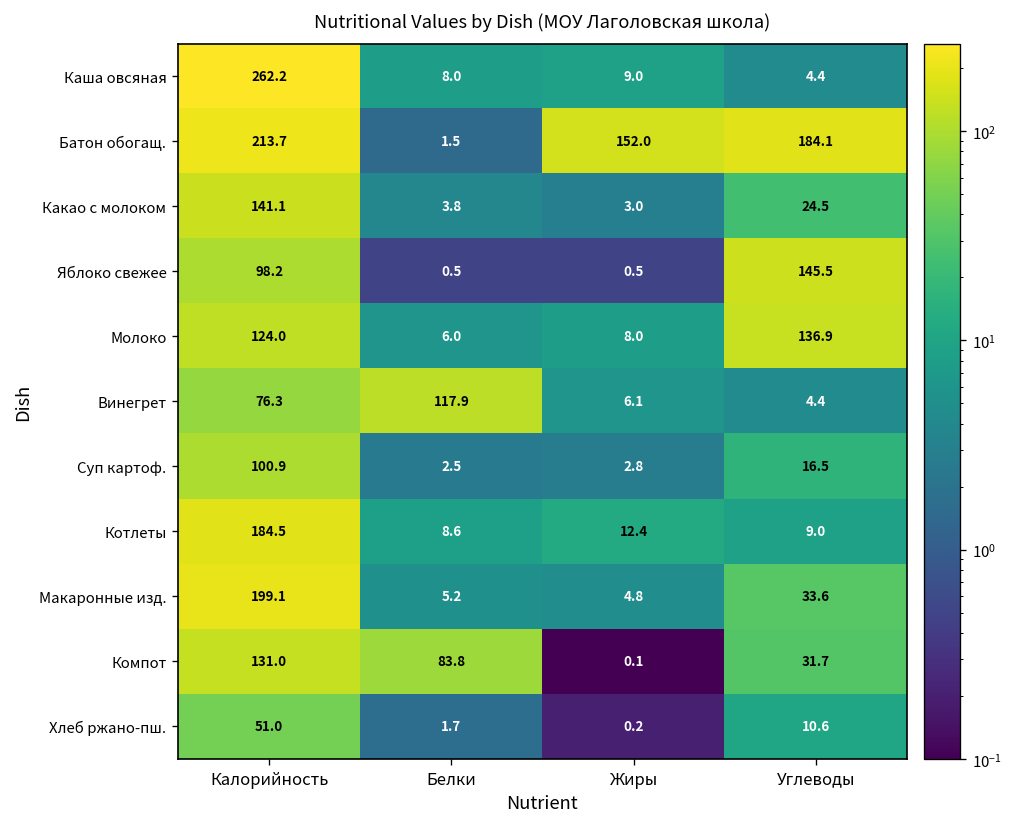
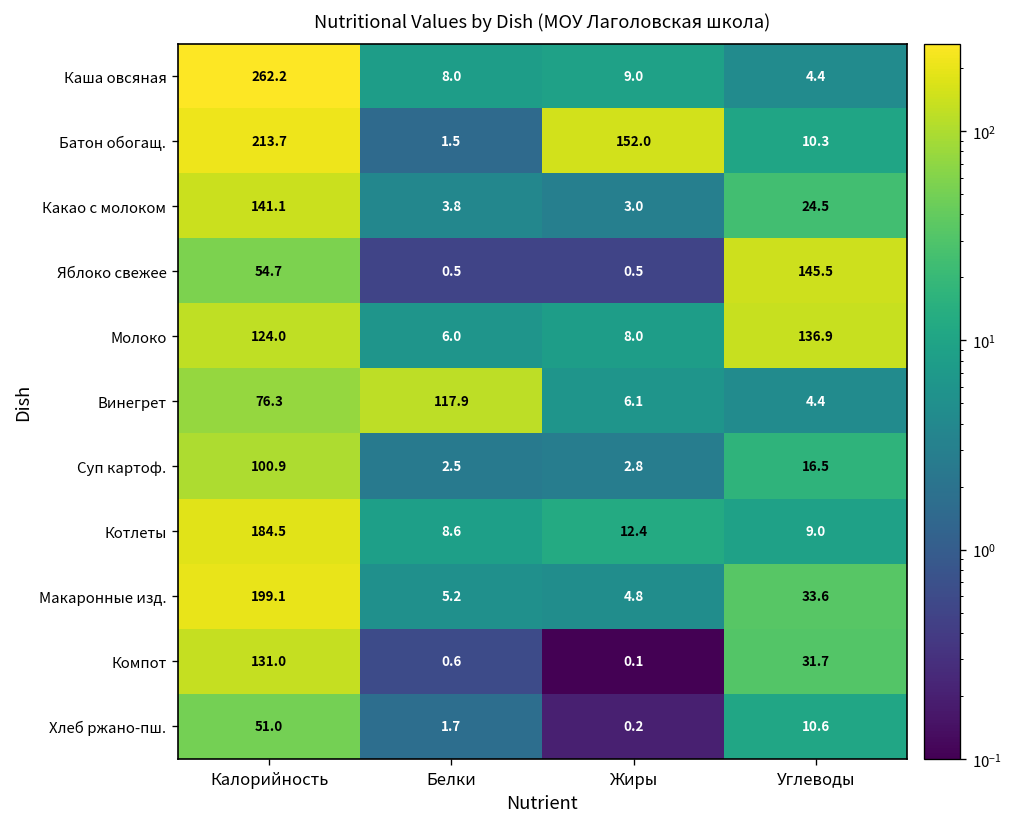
  {
    "Каша овсяная": {
      "Калорийность": 262.2,
      "Белки": 8.0,
      "Жиры": 9.0,
      "Углеводы": 4.4
    },
    "Батон обогащ.": {
      "Калорийность": 213.7,
      "Белки": 1.5,
      "Жиры": 152.0,
-     "Углеводы": 184.1
+     "Углеводы": 10.3
    },
    "Какао с молоком": {
      "Калорийность": 141.1,
      "Белки": 3.8,
      "Жиры": 3.0,
      "Углеводы": 24.5
    },
    "Яблоко свежее": {
-     "Калорийность": 98.2,
+     "Калорийность": 54.7,
      "Белки": 0.5,
      "Жиры": 0.5,
      "Углеводы": 145.5
    },
    "Молоко": {
      "Калорийность": 124.0,
      "Белки": 6.0,
      "Жиры": 8.0,
      "Углеводы": 136.9
    },
    "Винегрет": {
      "Калорийность": 76.3,
      "Белки": 117.9,
      "Жиры": 6.1,
      "Углеводы": 4.4
    },
    "Суп картоф.": {
      "Калорийность": 100.9,
      "Белки": 2.5,
      "Жиры": 2.8,
      "Углеводы": 16.5
    },
    "Котлеты": {
      "Калорийность": 184.5,
      "Белки": 8.6,
      "Жиры": 12.4,
      "Углеводы": 9.0
    },
    "Макаронные изд.": {
      "Калорийность": 199.1,
      "Белки": 5.2,
      "Жиры": 4.8,
      "Углеводы": 33.6
    },
    "Компот": {
      "Калорийность": 131.0,
-     "Белки": 83.8,
+     "Белки": 0.6,
      "Жиры": 0.1,
      "Углеводы": 31.7
    },
    "Хлеб ржано-пш.": {
      "Калорийность": 51.0,
      "Белки": 1.7,
      "Жиры": 0.2,
      "Углеводы": 10.6
    }
  }
